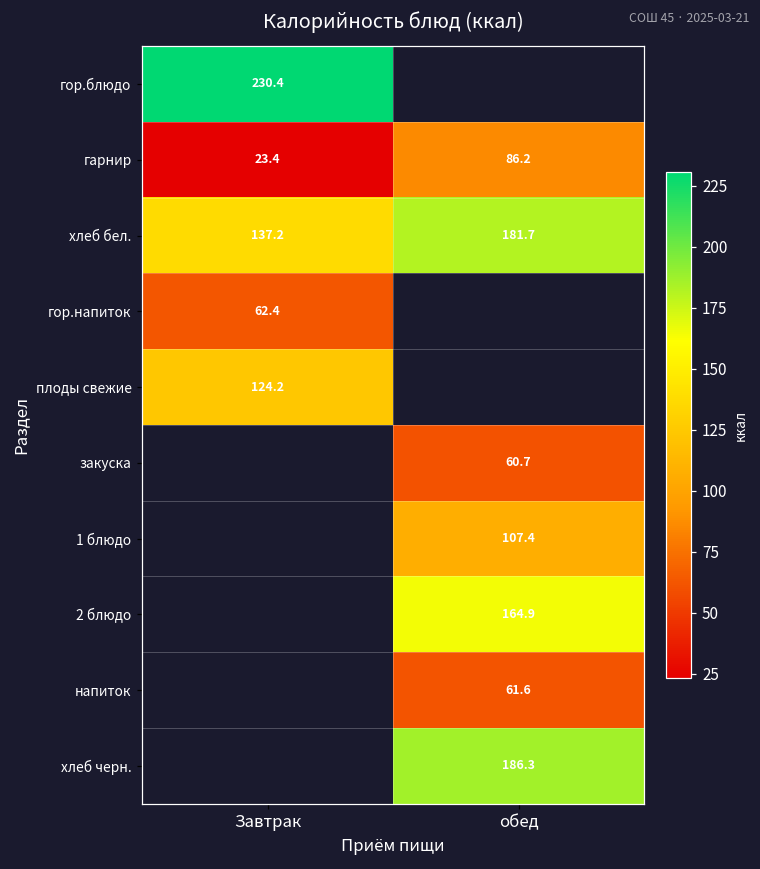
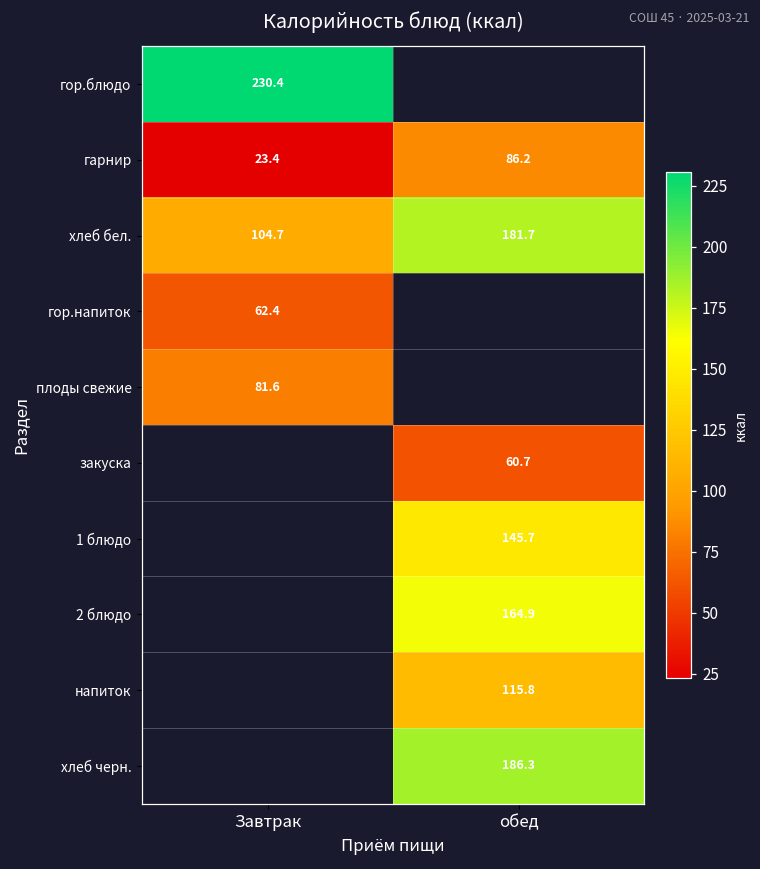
  {
    "гор.блюдо": {
      "Завтрак": 230.4
    },
    "гарнир": {
      "Завтрак": 23.4,
      "обед": 86.2
    },
    "хлеб бел.": {
-     "Завтрак": 137.2,
+     "Завтрак": 104.7,
      "обед": 181.7
    },
    "гор.напиток": {
      "Завтрак": 62.4
    },
    "плоды свежие": {
-     "Завтрак": 124.2
+     "Завтрак": 81.6
    },
    "закуска": {
      "обед": 60.7
    },
    "1 блюдо": {
-     "обед": 107.4
+     "обед": 145.7
    },
    "2 блюдо": {
      "обед": 164.9
    },
    "напиток": {
-     "обед": 61.6
+     "обед": 115.8
    },
    "хлеб черн.": {
      "обед": 186.3
    }
  }
